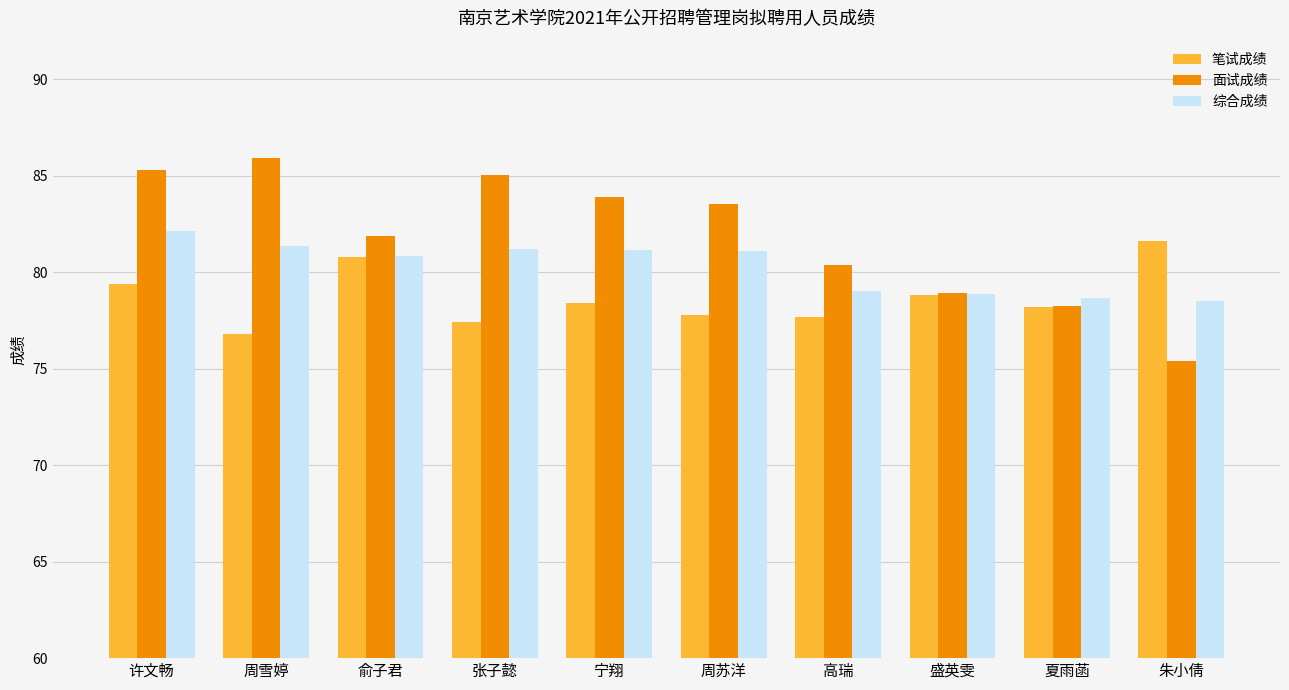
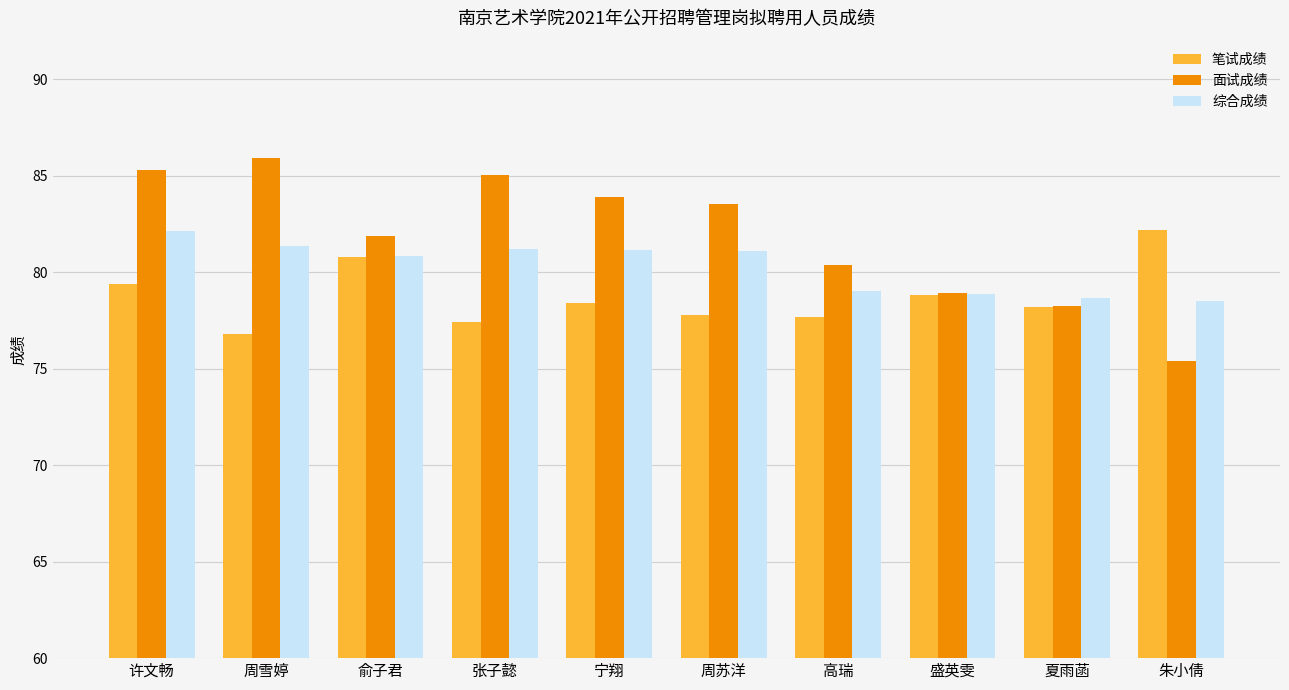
  {
    "笔试成绩": {
      "许文畅": 79.4,
      "周雪婷": 76.8,
      "俞子君": 80.8,
      "张子懿": 77.4,
      "宁翔": 78.4,
      "周苏洋": 77.8,
      "高瑞": 77.7,
      "盛英雯": 78.8,
      "夏雨菡": 78.2,
-     "朱小倩": 81.6
+     "朱小倩": 82.2
    },
    "面试成绩": {
      "许文畅": 85.3,
      "周雪婷": 85.9,
      "俞子君": 81.9,
      "张子懿": 85.0,
      "宁翔": 83.9,
      "周苏洋": 83.5,
      "高瑞": 80.4,
      "盛英雯": 78.9,
      "夏雨菡": 78.2,
      "朱小倩": 75.4
    },
    "综合成绩": {
      "许文畅": 82.1,
      "周雪婷": 81.4,
      "俞子君": 80.9,
      "张子懿": 81.2,
      "宁翔": 81.1,
      "周苏洋": 81.1,
      "高瑞": 79.1,
      "盛英雯": 78.9,
      "夏雨菡": 78.6,
      "朱小倩": 78.5
    }
  }
